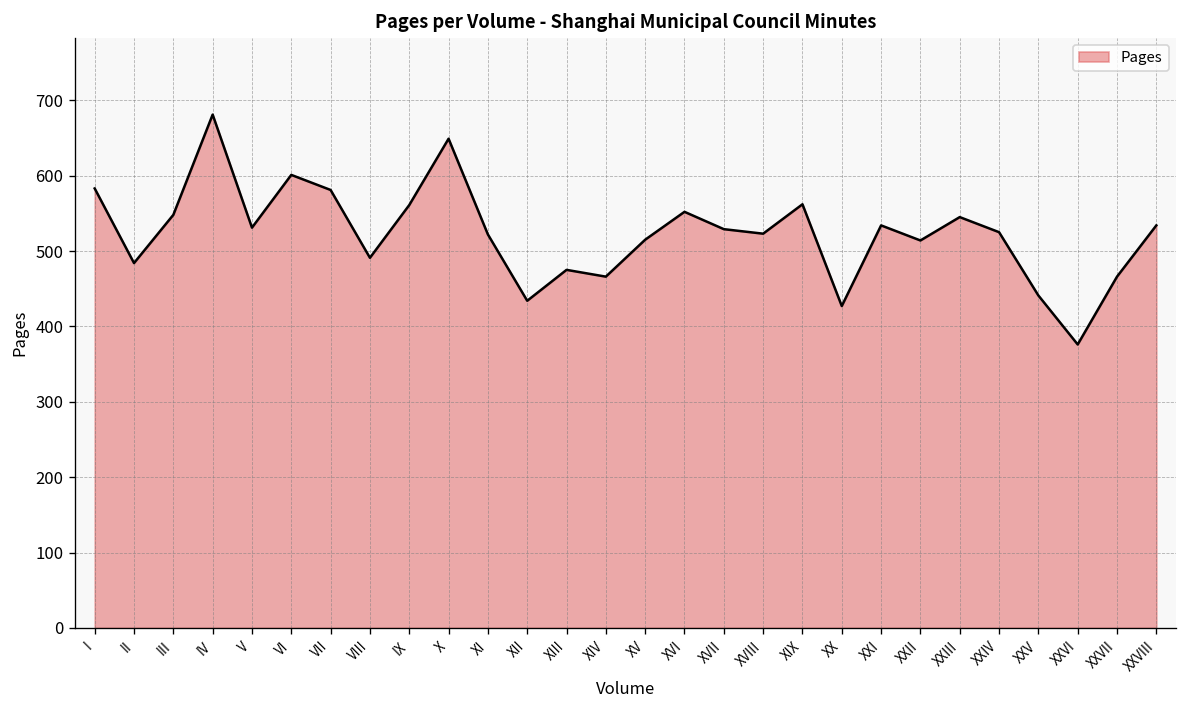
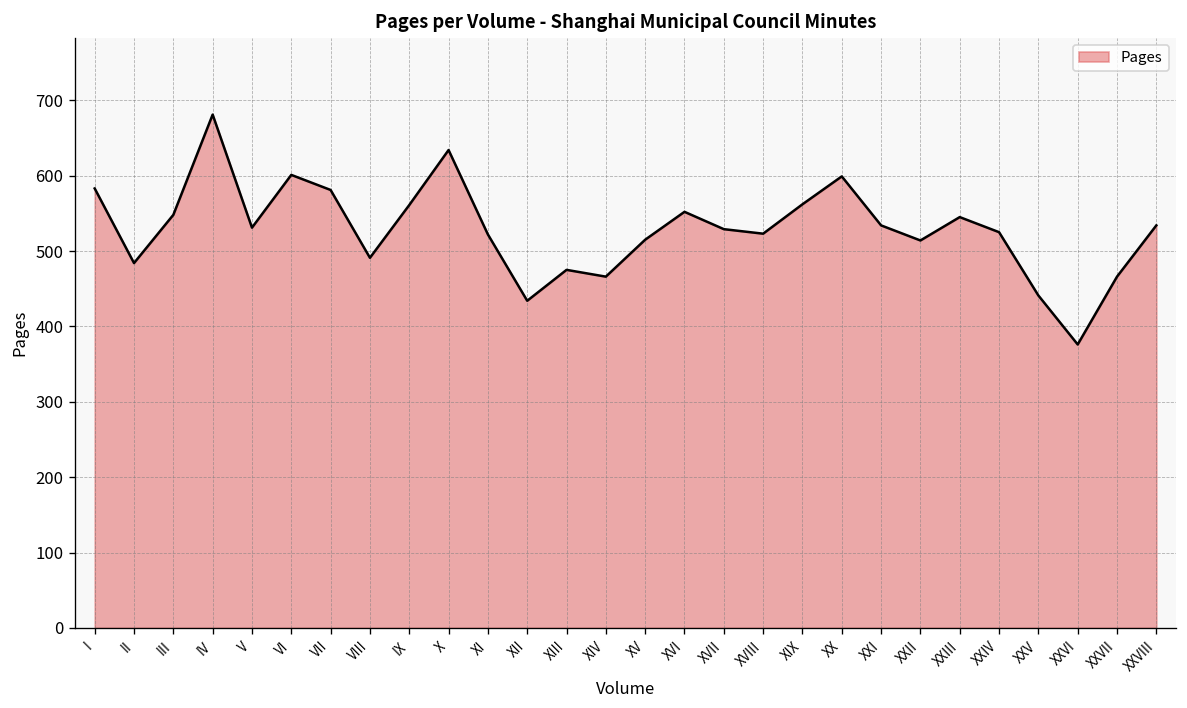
  {
    "I": 580,
    "II": 480,
    "III": 550,
    "IV": 680,
    "V": 530,
    "VI": 600,
    "VII": 580,
    "VIII": 490,
    "IX": 560,
-   "X": 650,
+   "X": 630,
    "XI": 520,
    "XII": 430,
    "XIII": 480,
    "XIV": 470,
    "XV": 520,
    "XVI": 550,
    "XVII": 530,
    "XVIII": 520,
    "XIX": 560,
-   "XX": 430,
+   "XX": 600,
    "XXI": 530,
    "XXII": 510,
    "XXIII": 550,
    "XXIV": 530,
    "XXV": 440,
    "XXVI": 380,
    "XXVII": 470,
    "XXVIII": 530
  }
